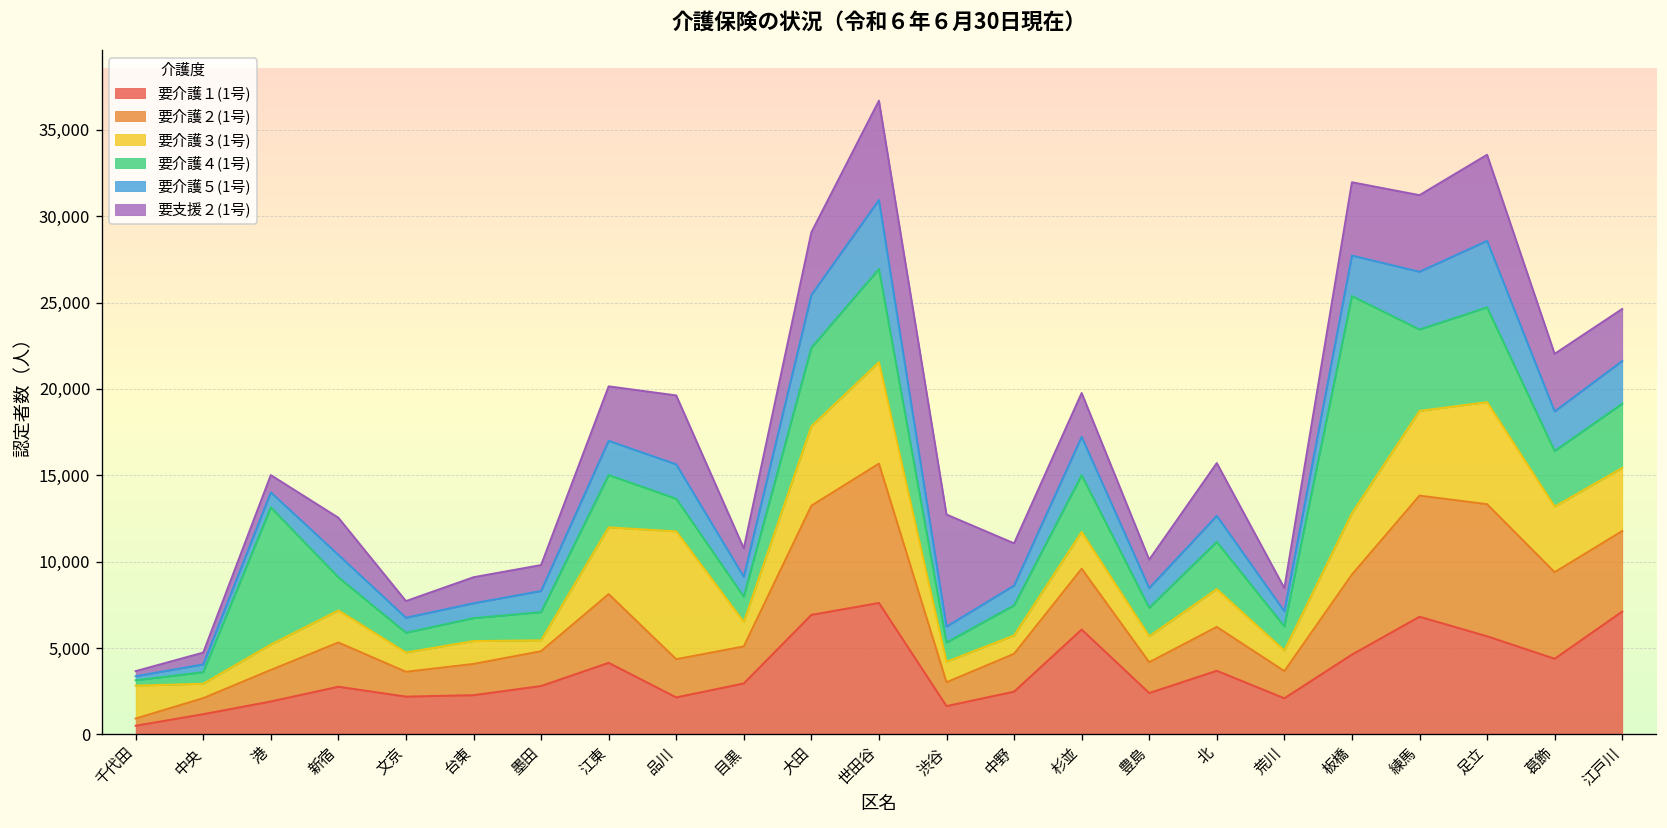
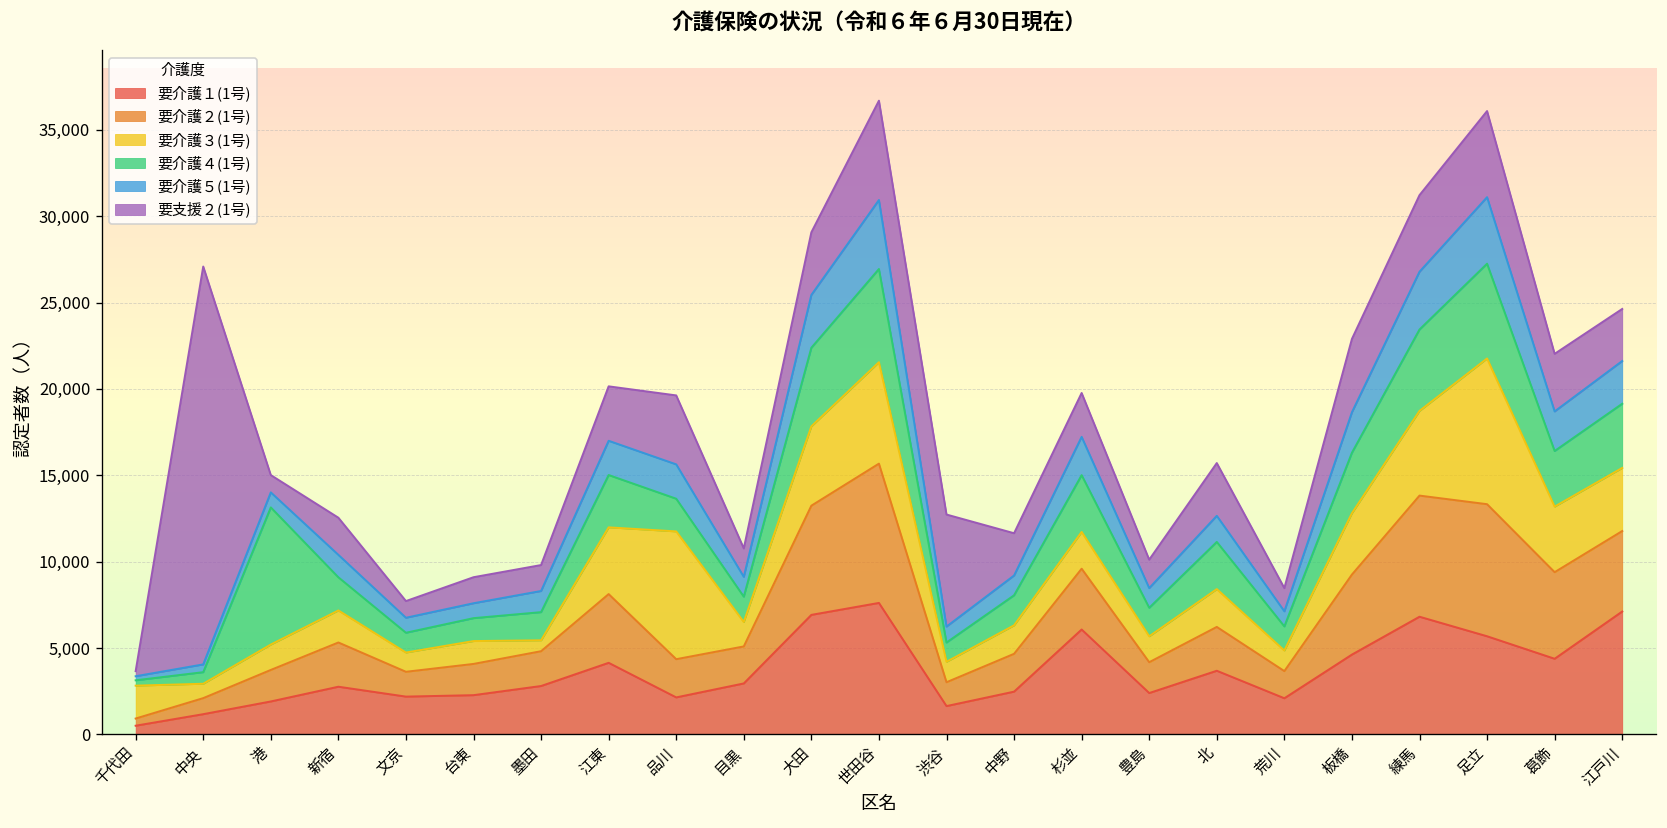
  {
    "要介護３(1号)": {
      "千代田": "1,900",
      "中央": "800",
      "港": "1,500",
      "新宿": "1,900",
      "文京": "1,100",
      "台東": "1,300",
      "墨田": "600",
      "江東": "3,900",
      "品川": "7,400",
      "目黒": "1,400",
      "大田": "4,600",
      "世田谷": "5,900",
      "渋谷": "1,200",
-     "中野": "1,100",
+     "中野": "1,600",
      "杉並": "2,100",
      "豊島": "1,500",
      "北": "2,200",
      "荒川": "1,200",
      "板橋": "3,600",
      "練馬": "4,900",
-     "足立": "5,900",
+     "足立": "8,400",
      "葛飾": "3,800",
      "江戸川": "3,700"
    },
    "要介護４(1号)": {
      "千代田": "300",
      "中央": "700",
      "港": "7,900",
      "新宿": "1,900",
      "文京": "1,100",
      "台東": "1,300",
      "墨田": "1,600",
      "江東": "3,000",
      "品川": "1,900",
      "目黒": "1,500",
      "大田": "4,600",
      "世田谷": "5,400",
      "渋谷": "1,100",
      "中野": "1,700",
      "杉並": "3,300",
      "豊島": "1,700",
      "北": "2,700",
      "荒川": "1,400",
-     "板橋": "12,600",
+     "板橋": "3,500",
      "練馬": "4,700",
      "足立": "5,500",
      "葛飾": "3,200",
      "江戸川": "3,700"
    },
    "要介護５(1号)": {
      "千代田": "200",
      "中央": "500",
      "港": "900",
      "新宿": "1,300",
      "文京": "900",
      "台東": "900",
      "墨田": "1,200",
      "江東": "2,000",
      "品川": "2,000",
      "目黒": "1,200",
      "大田": "3,100",
      "世田谷": "4,000",
      "渋谷": "900",
      "中野": "1,100",
      "杉並": "2,200",
      "豊島": "1,100",
      "北": "1,500",
      "荒川": "900",
      "板橋": "2,300",
      "練馬": "3,300",
      "足立": "3,900",
      "葛飾": "2,300",
      "江戸川": "2,500"
    },
    "要支援２(1号)": {
      "千代田": "300",
-     "中央": "700",
+     "中央": "23,000",
      "港": "1,000",
      "新宿": "2,100",
      "文京": "1,000",
      "台東": "1,500",
      "墨田": "1,500",
      "江東": "3,200",
      "品川": "4,000",
      "目黒": "1,600",
      "大田": "3,600",
      "世田谷": "5,700",
      "渋谷": "6,500",
      "中野": "2,400",
      "杉並": "2,500",
      "豊島": "1,600",
      "北": "3,100",
      "荒川": "1,300",
      "板橋": "4,200",
      "練馬": "4,400",
      "足立": "5,000",
      "葛飾": "3,300",
      "江戸川": "3,000"
    }
  }
